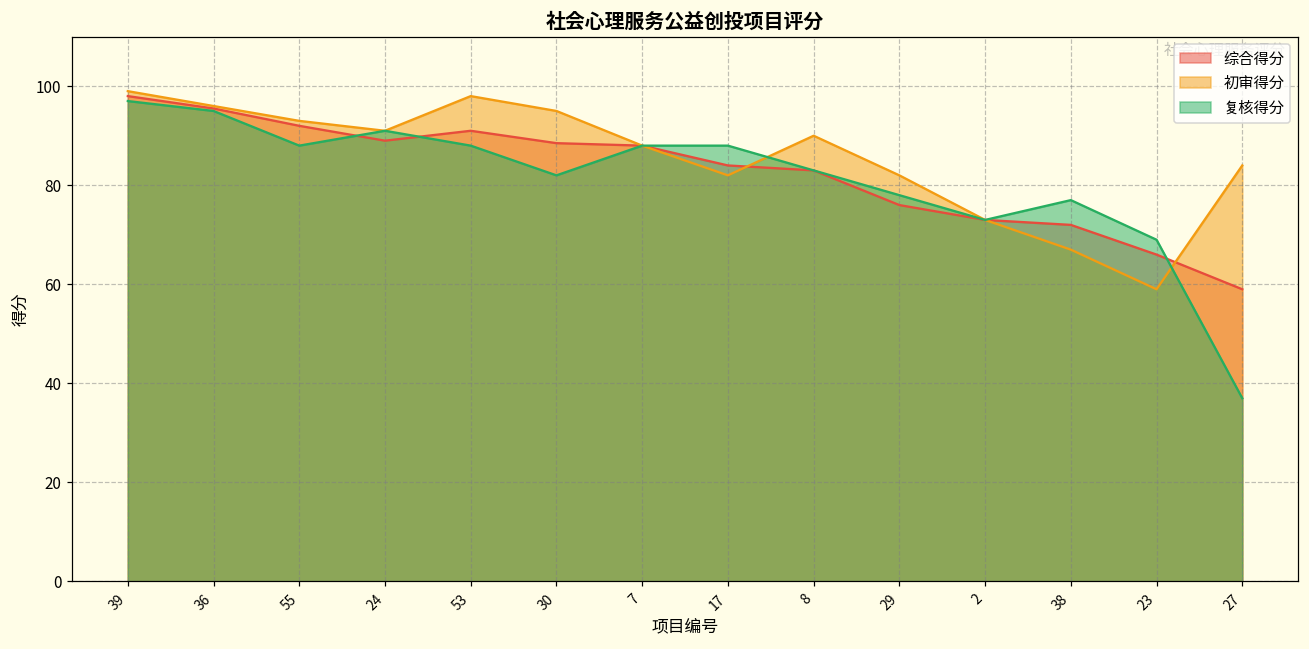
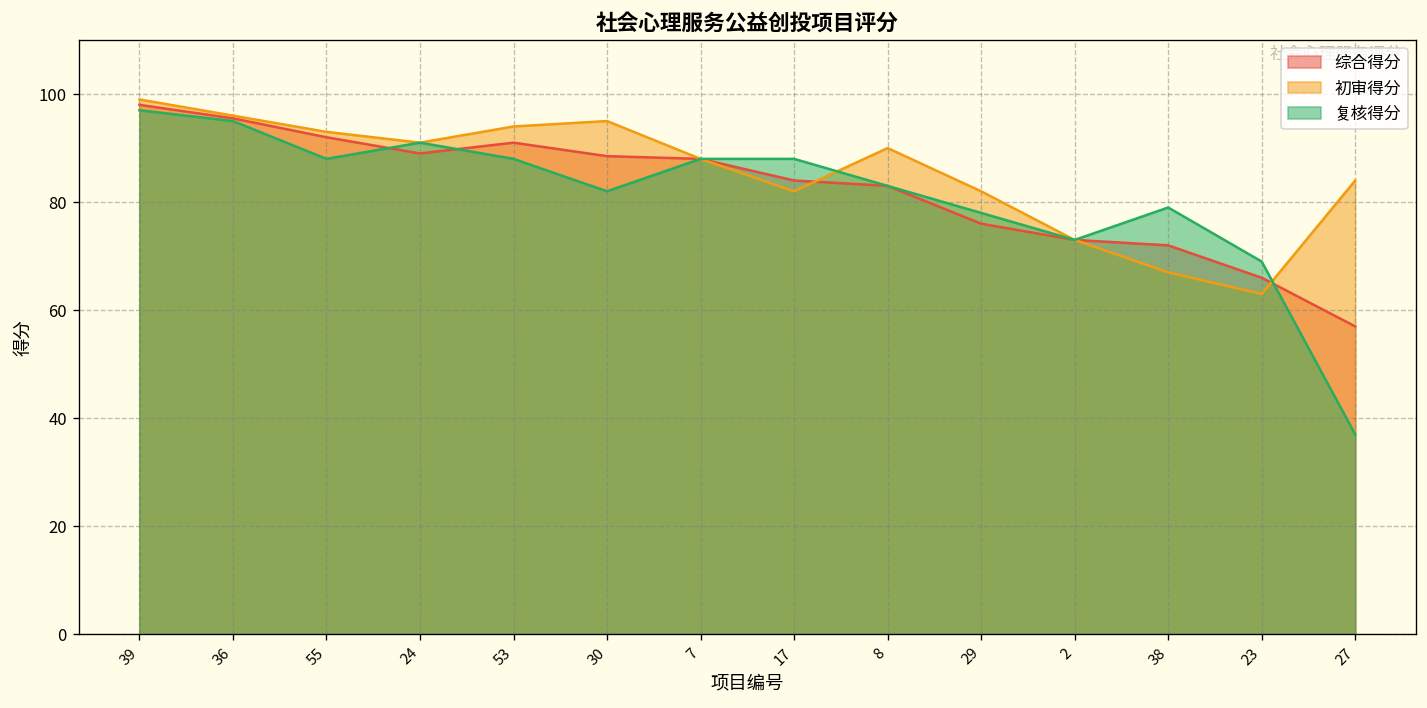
  {
    "综合得分": {
      "39": 98,
      "55": 92,
      "24": 89,
      "53": 91,
      "30": 89,
      "17": 84,
      "29": 76,
      "38": 72,
      "23": 66,
-     "27": 59
+     "27": 57
    },
    "初审得分": {
      "39": 99,
      "55": 93,
-     "53": 98,
+     "53": 94,
      "30": 95,
      "17": 82,
      "8": 90,
      "29": 82,
      "38": 67,
-     "23": 59,
+     "23": 63,
      "27": 84
    },
    "复核得分": {
      "39": 97,
      "55": 88,
      "53": 88,
      "30": 82,
      "17": 88,
      "29": 78,
-     "38": 77,
+     "38": 79,
      "23": 69,
      "27": 37
    }
  }
